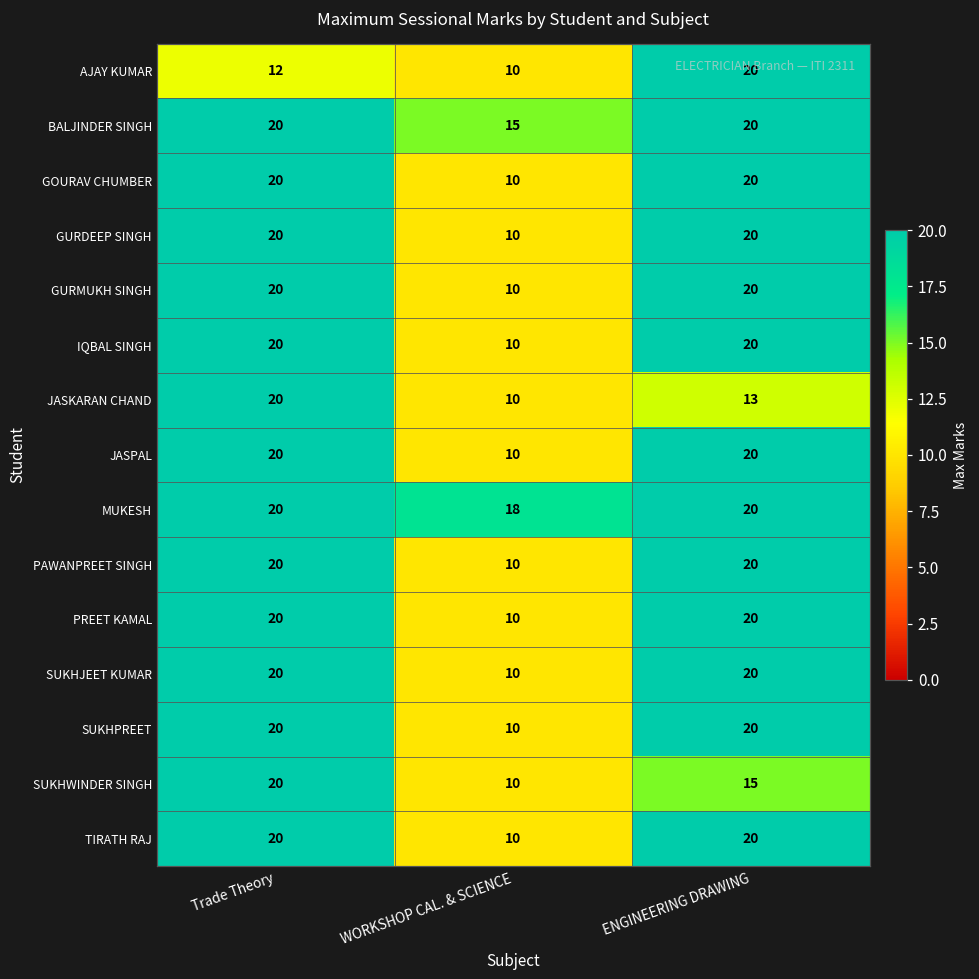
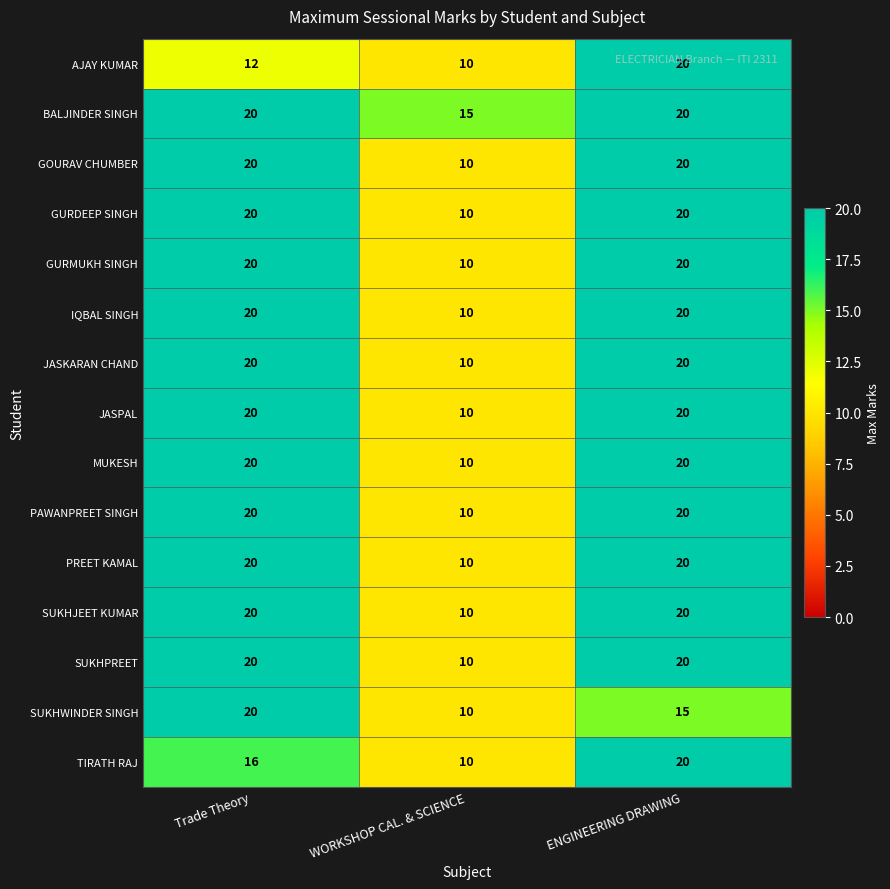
  {
    "AJAY KUMAR": {
      "Trade Theory": 12,
      "WORKSHOP CAL. & SCIENCE": 10,
      "ENGINEERING DRAWING": 2311
    },
    "BALJINDER SINGH": {
      "Trade Theory": 20,
      "WORKSHOP CAL. & SCIENCE": 15,
      "ENGINEERING DRAWING": 20
    },
    "GOURAV CHUMBER": {
      "Trade Theory": 20,
      "WORKSHOP CAL. & SCIENCE": 10,
      "ENGINEERING DRAWING": 20
    },
    "GURDEEP SINGH": {
      "Trade Theory": 20,
      "WORKSHOP CAL. & SCIENCE": 10,
      "ENGINEERING DRAWING": 20
    },
    "GURMUKH SINGH": {
      "Trade Theory": 20,
      "WORKSHOP CAL. & SCIENCE": 10,
      "ENGINEERING DRAWING": 20
    },
    "IQBAL SINGH": {
      "Trade Theory": 20,
      "WORKSHOP CAL. & SCIENCE": 10,
      "ENGINEERING DRAWING": 20
    },
    "JASKARAN CHAND": {
      "Trade Theory": 20,
      "WORKSHOP CAL. & SCIENCE": 10,
-     "ENGINEERING DRAWING": 13
+     "ENGINEERING DRAWING": 20
    },
    "JASPAL": {
      "Trade Theory": 20,
      "WORKSHOP CAL. & SCIENCE": 10,
      "ENGINEERING DRAWING": 20
    },
    "MUKESH": {
      "Trade Theory": 20,
-     "WORKSHOP CAL. & SCIENCE": 18,
+     "WORKSHOP CAL. & SCIENCE": 10,
      "ENGINEERING DRAWING": 20
    },
    "PAWANPREET SINGH": {
      "Trade Theory": 20,
      "WORKSHOP CAL. & SCIENCE": 10,
      "ENGINEERING DRAWING": 20
    },
    "PREET KAMAL": {
      "Trade Theory": 20,
      "WORKSHOP CAL. & SCIENCE": 10,
      "ENGINEERING DRAWING": 20
    },
    "SUKHJEET KUMAR": {
      "Trade Theory": 20,
      "WORKSHOP CAL. & SCIENCE": 10,
      "ENGINEERING DRAWING": 20
    },
    "SUKHPREET": {
      "Trade Theory": 20,
      "WORKSHOP CAL. & SCIENCE": 10,
      "ENGINEERING DRAWING": 20
    },
    "SUKHWINDER SINGH": {
      "Trade Theory": 20,
      "WORKSHOP CAL. & SCIENCE": 10,
      "ENGINEERING DRAWING": 15
    },
    "TIRATH RAJ": {
-     "Trade Theory": 20,
+     "Trade Theory": 16,
      "WORKSHOP CAL. & SCIENCE": 10,
      "ENGINEERING DRAWING": 20
    }
  }
